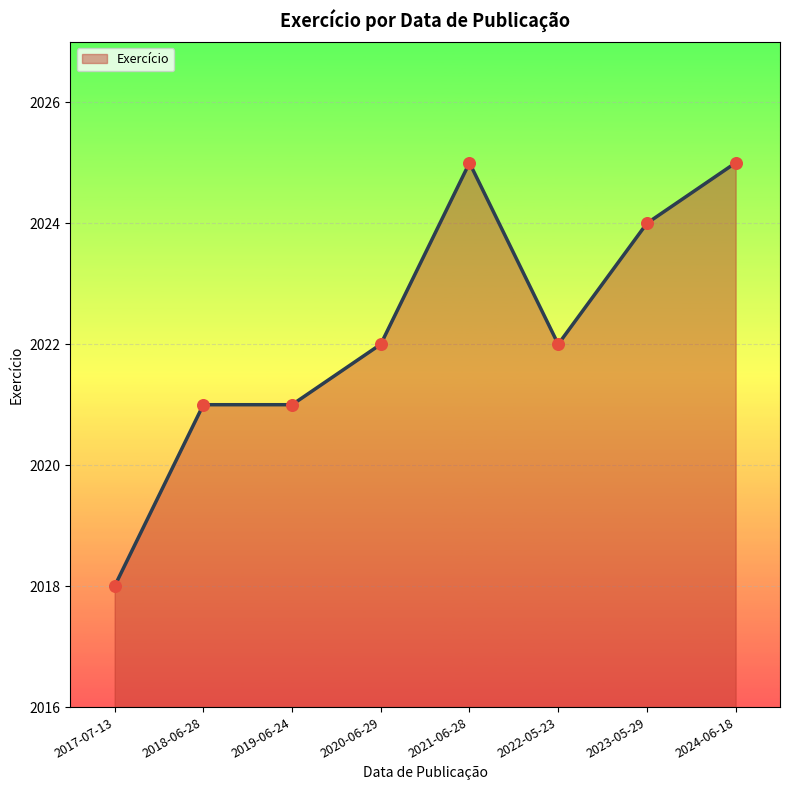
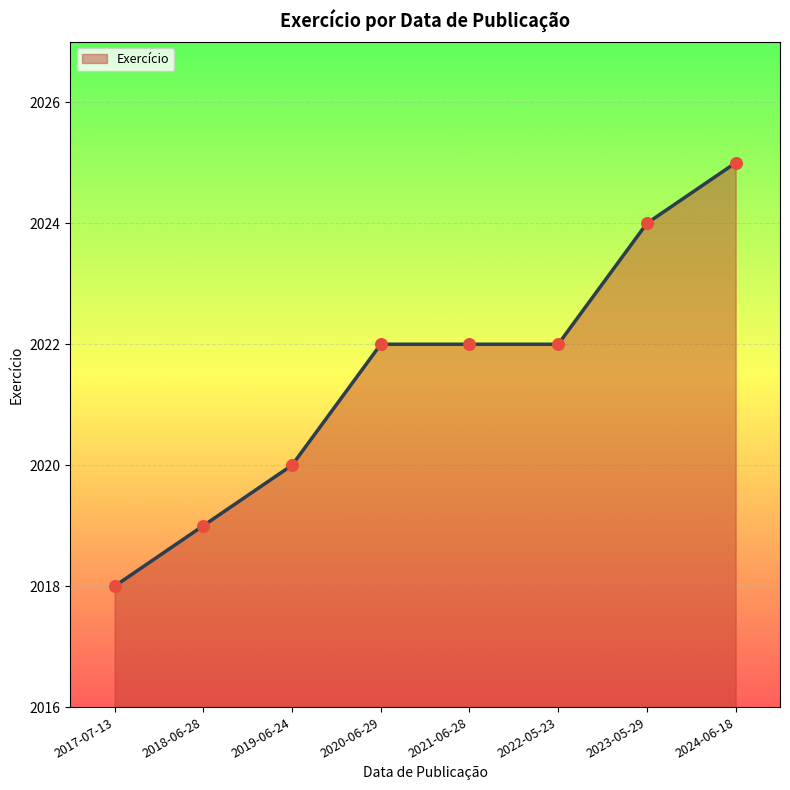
  {
    "2017-07-13": 2018,
-   "2018-06-28": 2021,
-   "2019-06-24": 2021,
+   "2018-06-28": 2019,
+   "2019-06-24": 2020,
    "2020-06-29": 2022,
-   "2021-06-28": 2025,
+   "2021-06-28": 2022,
    "2022-05-23": 2022,
    "2023-05-29": 2024,
    "2024-06-18": 2025
  }
